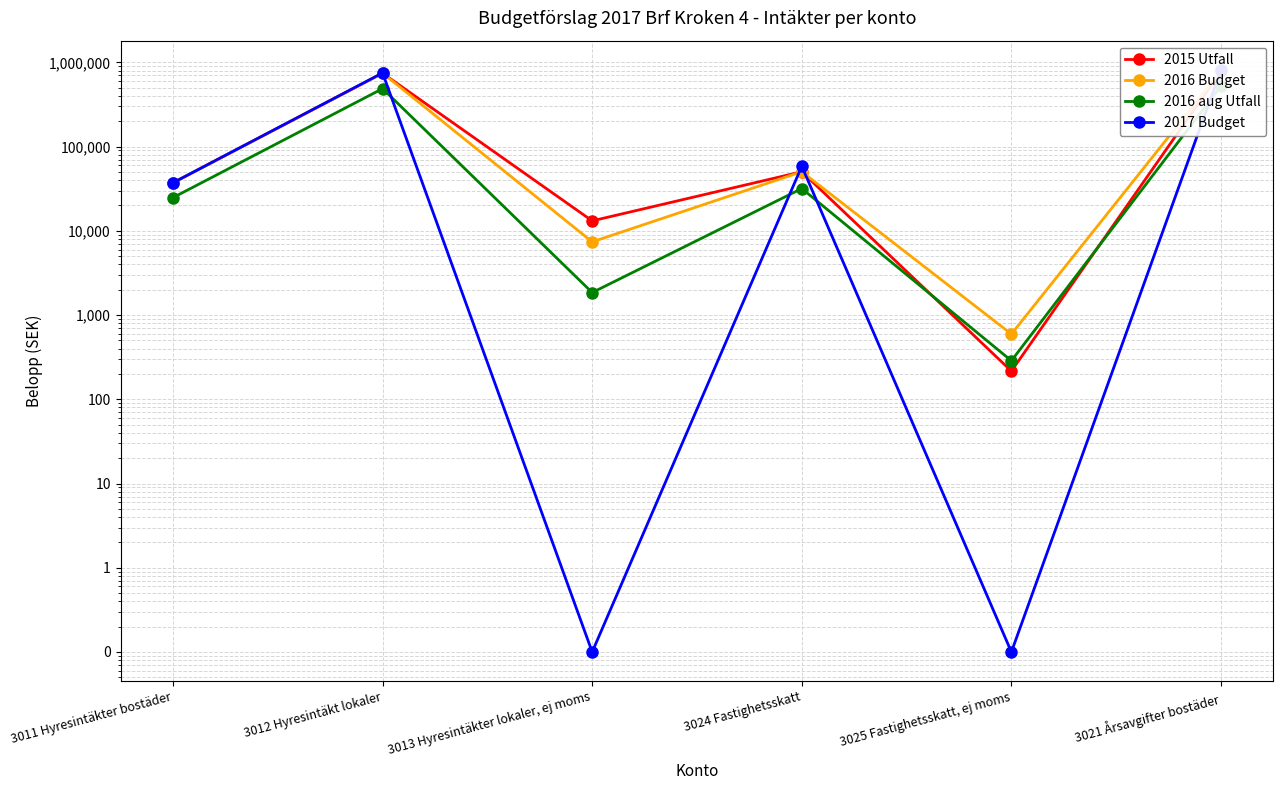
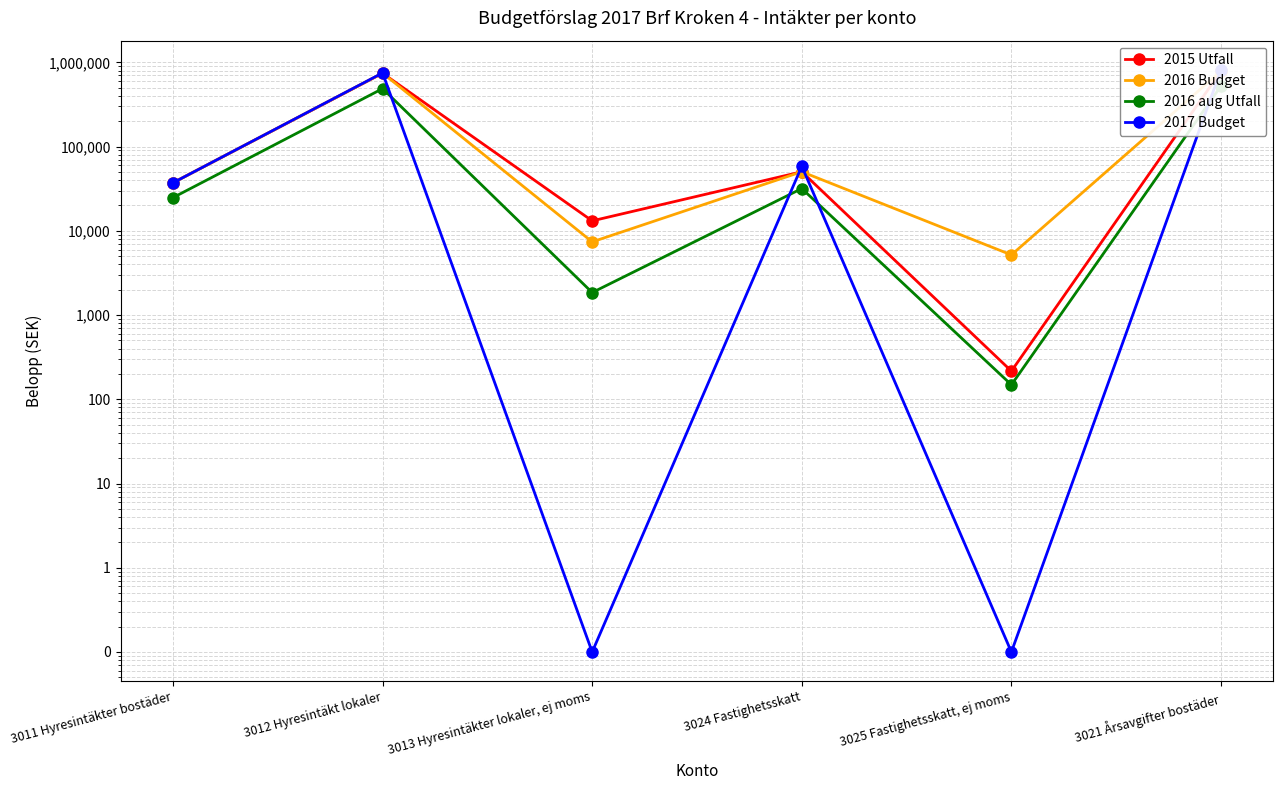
  {
    "2015 Utfall": {
      "3013 Hyresintäkter lokaler, ej moms": "13,000",
      "3025 Fastighetsskatt, ej moms": "220"
    },
    "2016 Budget": {
      "3013 Hyresintäkter lokaler, ej moms": "7,000",
-     "3025 Fastighetsskatt, ej moms": "600"
+     "3025 Fastighetsskatt, ej moms": "5,000"
    },
    "2016 aug Utfall": {
      "3011 Hyresintäkter bostäder": "25,000",
      "3012 Hyresintäkt lokaler": "500,000",
      "3013 Hyresintäkter lokaler, ej moms": "1,900",
      "3024 Fastighetsskatt": "32,000",
-     "3025 Fastighetsskatt, ej moms": "290"
+     "3025 Fastighetsskatt, ej moms": "150"
    },
    "2017 Budget": {
      "3013 Hyresintäkter lokaler, ej moms": "0.10",
      "3024 Fastighetsskatt": "60,000",
      "3025 Fastighetsskatt, ej moms": "0.10"
    }
  }
